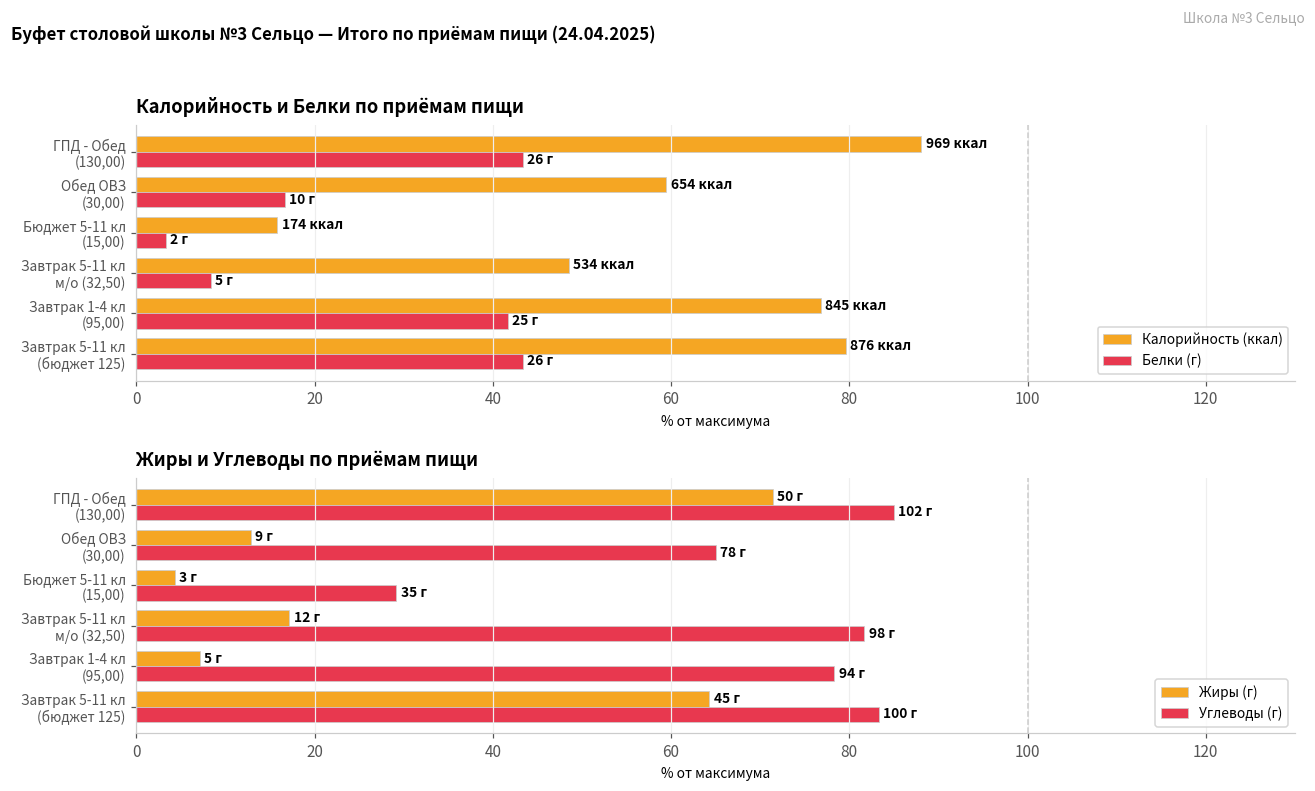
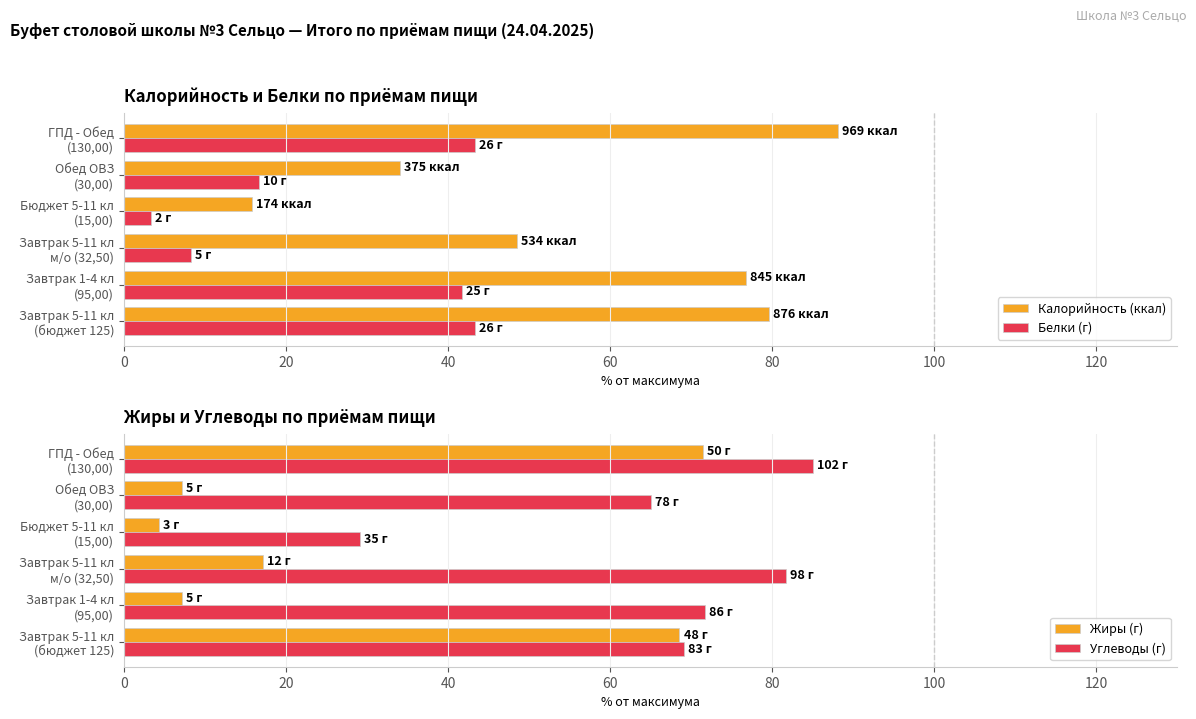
  {
    "Калорийность и Белки по приёмам пищи": {
      "Калорийность (ккал)": {
-       "Обед ОВЗ (30,00)": 654
+       "Обед ОВЗ (30,00)": 375
      }
    },
    "Жиры и Углеводы по приёмам пищи": {
      "Жиры (г)": {
-       "Обед ОВЗ (30,00)": 9,
-       "Завтрак 5-11 кл (бюджет 125)": 45
+       "Обед ОВЗ (30,00)": 5,
+       "Завтрак 5-11 кл (бюджет 125)": 48
      },
      "Углеводы (г)": {
-       "Завтрак 1-4 кл (95,00)": 94,
-       "Завтрак 5-11 кл (бюджет 125)": 100
+       "Завтрак 1-4 кл (95,00)": 86,
+       "Завтрак 5-11 кл (бюджет 125)": 83
      }
    }
  }
